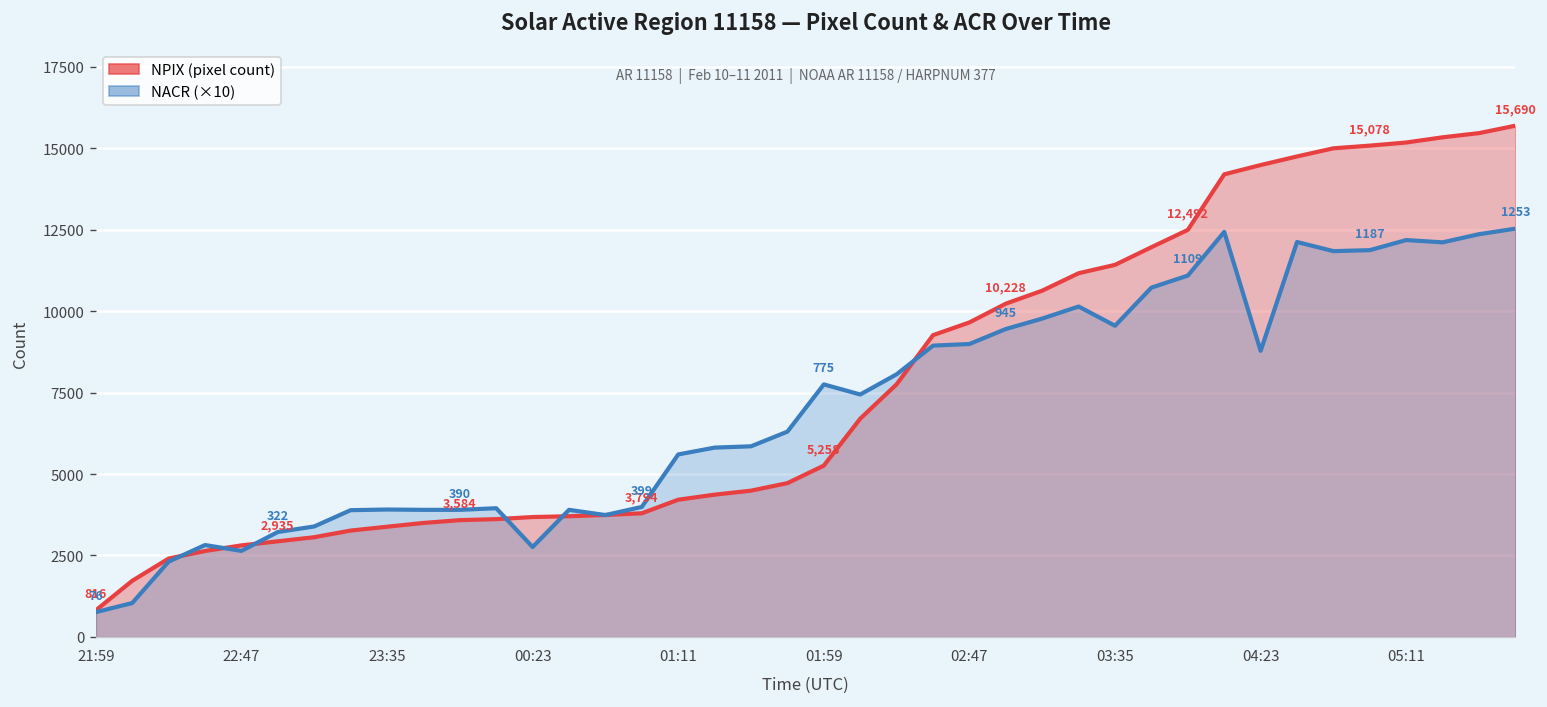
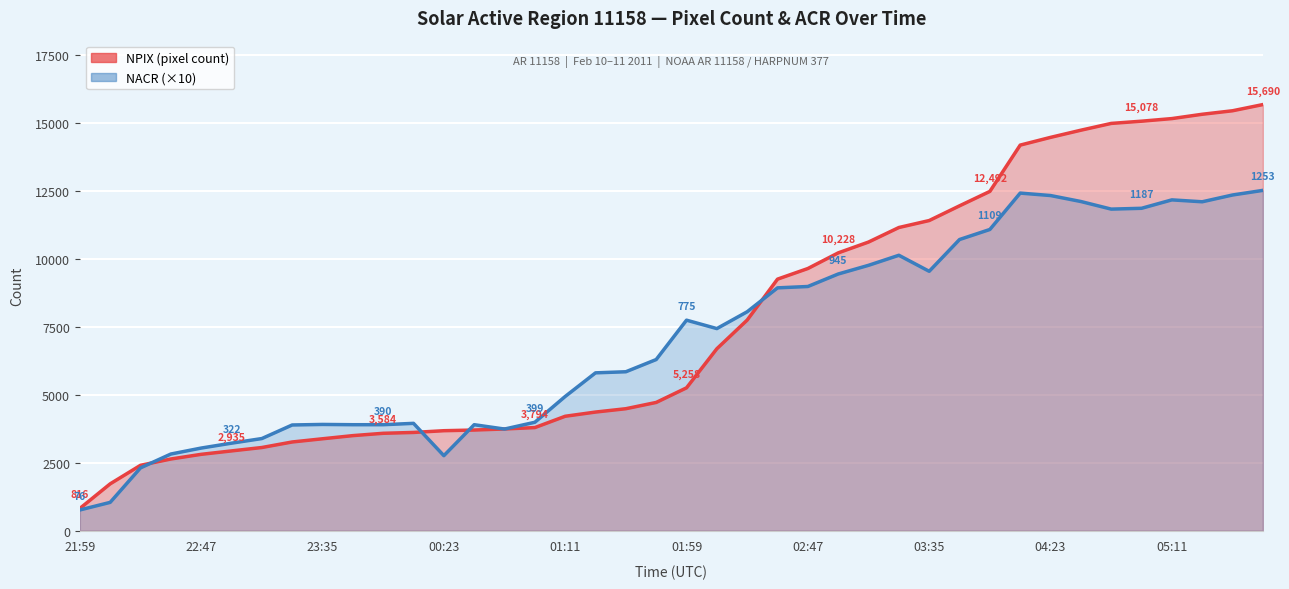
  {
    "NACR (×10)": {
-     "22:47": 2600,
+     "22:47": 3000,
      "23:35": 3900,
      "00:23": 2800,
-     "01:11": 5600,
+     "01:11": 4900,
      "02:47": 9000,
      "03:35": 9600,
-     "04:23": 8800,
+     "04:23": 12300,
      "05:11": 12200
    }
  }
